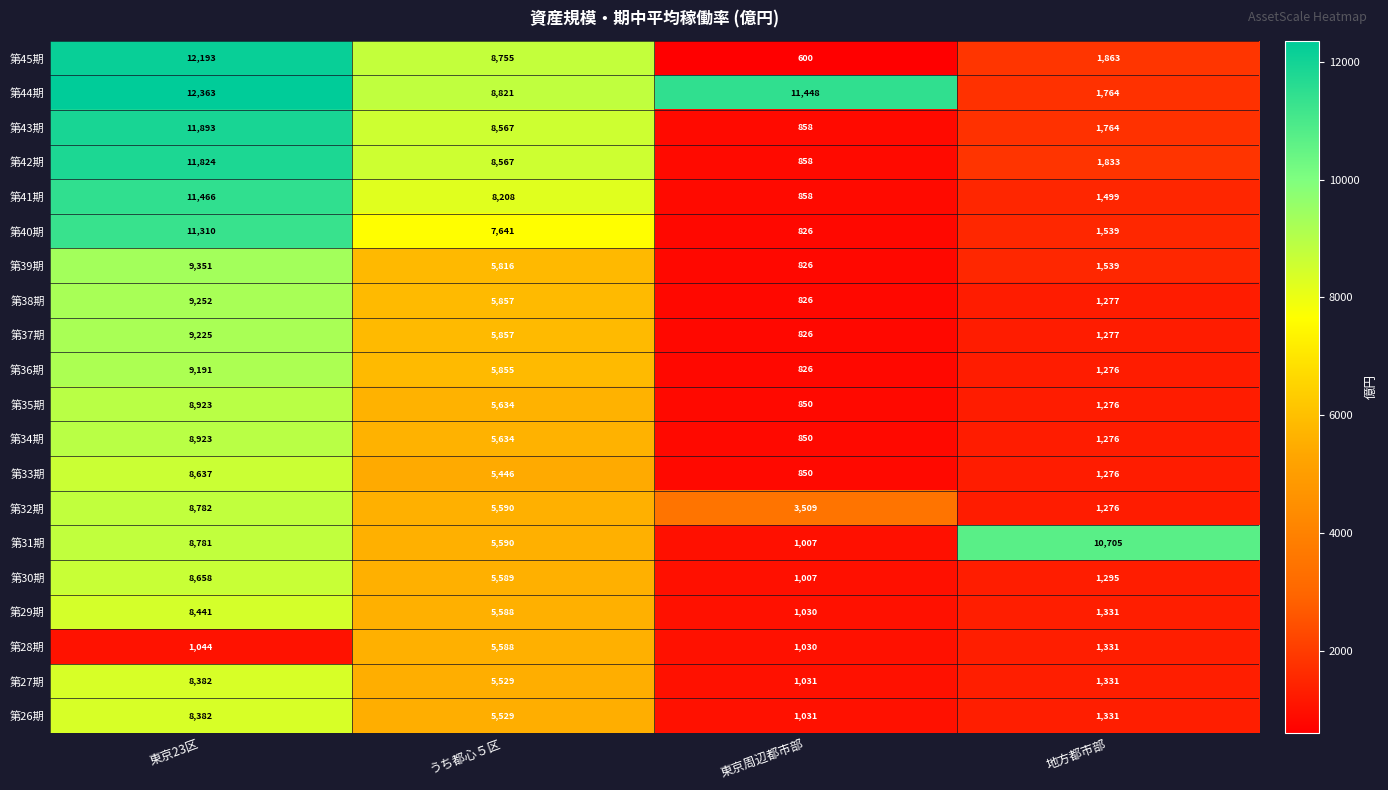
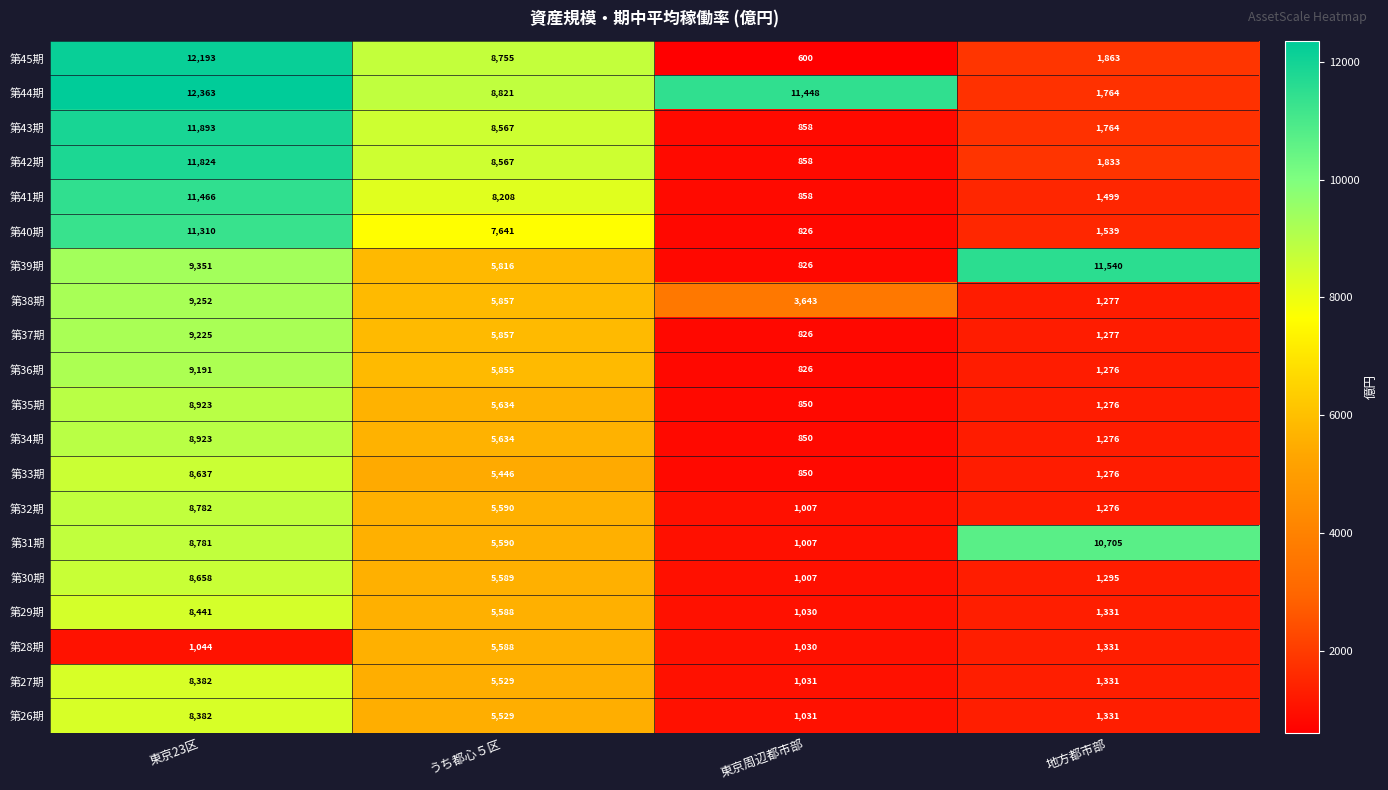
  {
    "第45期": {
      "東京23区": "12,193",
      "うち都心５区": "8,755",
      "東京周辺都市部": "600",
      "地方都市部": "1,863"
    },
    "第44期": {
      "東京23区": "12,363",
      "うち都心５区": "8,821",
      "東京周辺都市部": "11,448",
      "地方都市部": "1,764"
    },
    "第43期": {
      "東京23区": "11,893",
      "うち都心５区": "8,567",
      "東京周辺都市部": "858",
      "地方都市部": "1,764"
    },
    "第42期": {
      "東京23区": "11,824",
      "うち都心５区": "8,567",
      "東京周辺都市部": "858",
      "地方都市部": "1,833"
    },
    "第41期": {
      "東京23区": "11,466",
      "うち都心５区": "8,208",
      "東京周辺都市部": "858",
      "地方都市部": "1,499"
    },
    "第40期": {
      "東京23区": "11,310",
      "うち都心５区": "7,641",
      "東京周辺都市部": "826",
      "地方都市部": "1,539"
    },
    "第39期": {
      "東京23区": "9,351",
      "うち都心５区": "5,816",
      "東京周辺都市部": "826",
-     "地方都市部": "1,539"
+     "地方都市部": "11,540"
    },
    "第38期": {
      "東京23区": "9,252",
      "うち都心５区": "5,857",
-     "東京周辺都市部": "826",
+     "東京周辺都市部": "3,643",
      "地方都市部": "1,277"
    },
    "第37期": {
      "東京23区": "9,225",
      "うち都心５区": "5,857",
      "東京周辺都市部": "826",
      "地方都市部": "1,277"
    },
    "第36期": {
      "東京23区": "9,191",
      "うち都心５区": "5,855",
      "東京周辺都市部": "826",
      "地方都市部": "1,276"
    },
    "第35期": {
      "東京23区": "8,923",
      "うち都心５区": "5,634",
      "東京周辺都市部": "850",
      "地方都市部": "1,276"
    },
    "第34期": {
      "東京23区": "8,923",
      "うち都心５区": "5,634",
      "東京周辺都市部": "850",
      "地方都市部": "1,276"
    },
    "第33期": {
      "東京23区": "8,637",
      "うち都心５区": "5,446",
      "東京周辺都市部": "850",
      "地方都市部": "1,276"
    },
    "第32期": {
      "東京23区": "8,782",
      "うち都心５区": "5,590",
-     "東京周辺都市部": "3,509",
+     "東京周辺都市部": "1,007",
      "地方都市部": "1,276"
    },
    "第31期": {
      "東京23区": "8,781",
      "うち都心５区": "5,590",
      "東京周辺都市部": "1,007",
      "地方都市部": "10,705"
    },
    "第30期": {
      "東京23区": "8,658",
      "うち都心５区": "5,589",
      "東京周辺都市部": "1,007",
      "地方都市部": "1,295"
    },
    "第29期": {
      "東京23区": "8,441",
      "うち都心５区": "5,588",
      "東京周辺都市部": "1,030",
      "地方都市部": "1,331"
    },
    "第28期": {
      "東京23区": "1,044",
      "うち都心５区": "5,588",
      "東京周辺都市部": "1,030",
      "地方都市部": "1,331"
    },
    "第27期": {
      "東京23区": "8,382",
      "うち都心５区": "5,529",
      "東京周辺都市部": "1,031",
      "地方都市部": "1,331"
    },
    "第26期": {
      "東京23区": "8,382",
      "うち都心５区": "5,529",
      "東京周辺都市部": "1,031",
      "地方都市部": "1,331"
    }
  }
